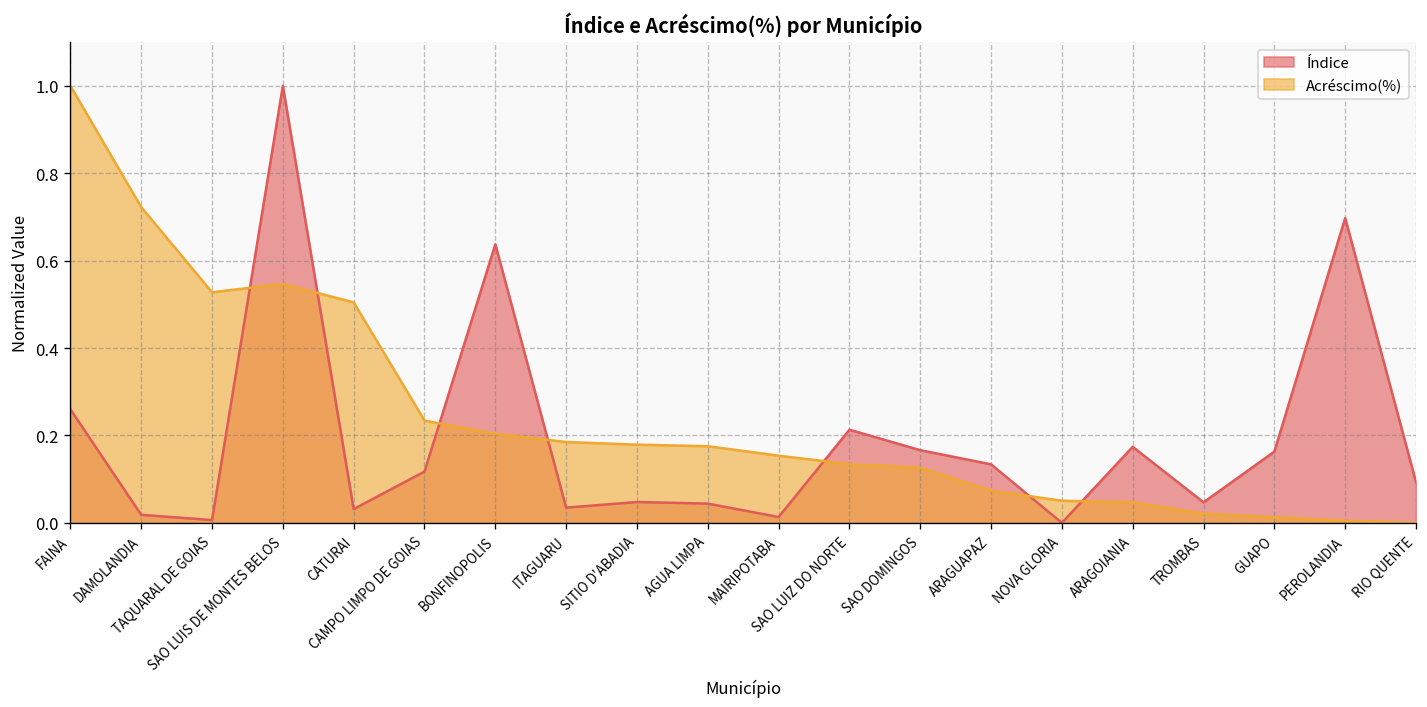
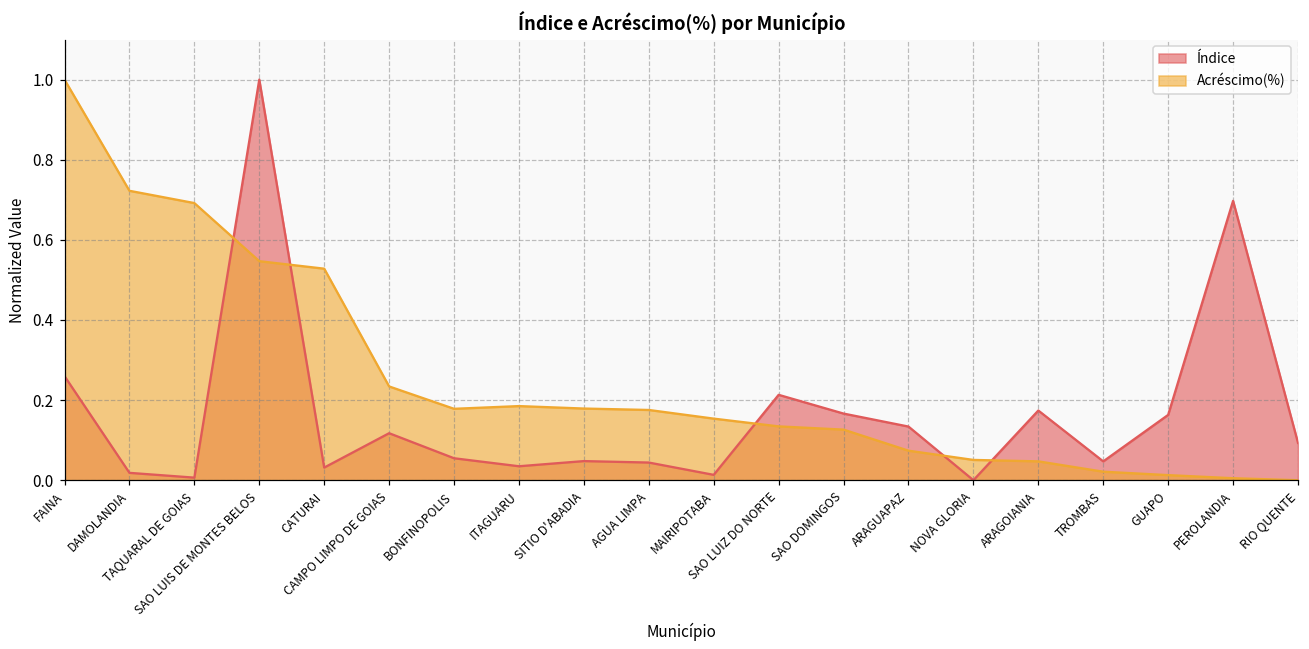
  {
    "Índice": {
      "FAINA": 0.26,
      "DAMOLANDIA": 0.02,
      "TAQUARAL DE GOIAS": 0.01,
      "SAO LUIS DE MONTES BELOS": 1.00,
      "CATURAI": 0.03,
      "CAMPO LIMPO DE GOIAS": 0.12,
-     "BONFINOPOLIS": 0.64,
+     "BONFINOPOLIS": 0.05,
      "ITAGUARU": 0.03,
      "SITIO D'ABADIA": 0.05,
      "AGUA LIMPA": 0.04,
      "MAIRIPOTABA": 0.01,
      "SAO LUIZ DO NORTE": 0.21,
      "SAO DOMINGOS": 0.17,
      "ARAGUAPAZ": 0.13,
      "NOVA GLORIA": 0.00,
      "ARAGOIANIA": 0.17,
      "TROMBAS": 0.05,
      "GUAPO": 0.16,
      "PEROLANDIA": 0.70,
      "RIO QUENTE": 0.09
    },
    "Acréscimo(%)": {
      "FAINA": 1.00,
      "DAMOLANDIA": 0.72,
-     "TAQUARAL DE GOIAS": 0.53,
+     "TAQUARAL DE GOIAS": 0.69,
      "SAO LUIS DE MONTES BELOS": 0.55,
-     "CATURAI": 0.50,
+     "CATURAI": 0.53,
      "CAMPO LIMPO DE GOIAS": 0.23,
-     "BONFINOPOLIS": 0.20,
+     "BONFINOPOLIS": 0.18,
      "ITAGUARU": 0.19,
      "SITIO D'ABADIA": 0.18,
      "AGUA LIMPA": 0.18,
      "MAIRIPOTABA": 0.15,
      "SAO LUIZ DO NORTE": 0.13,
      "SAO DOMINGOS": 0.13,
      "ARAGUAPAZ": 0.07,
      "NOVA GLORIA": 0.05,
      "ARAGOIANIA": 0.05,
      "TROMBAS": 0.02,
      "GUAPO": 0.01,
      "PEROLANDIA": 0.01,
      "RIO QUENTE": 0.00
    }
  }
